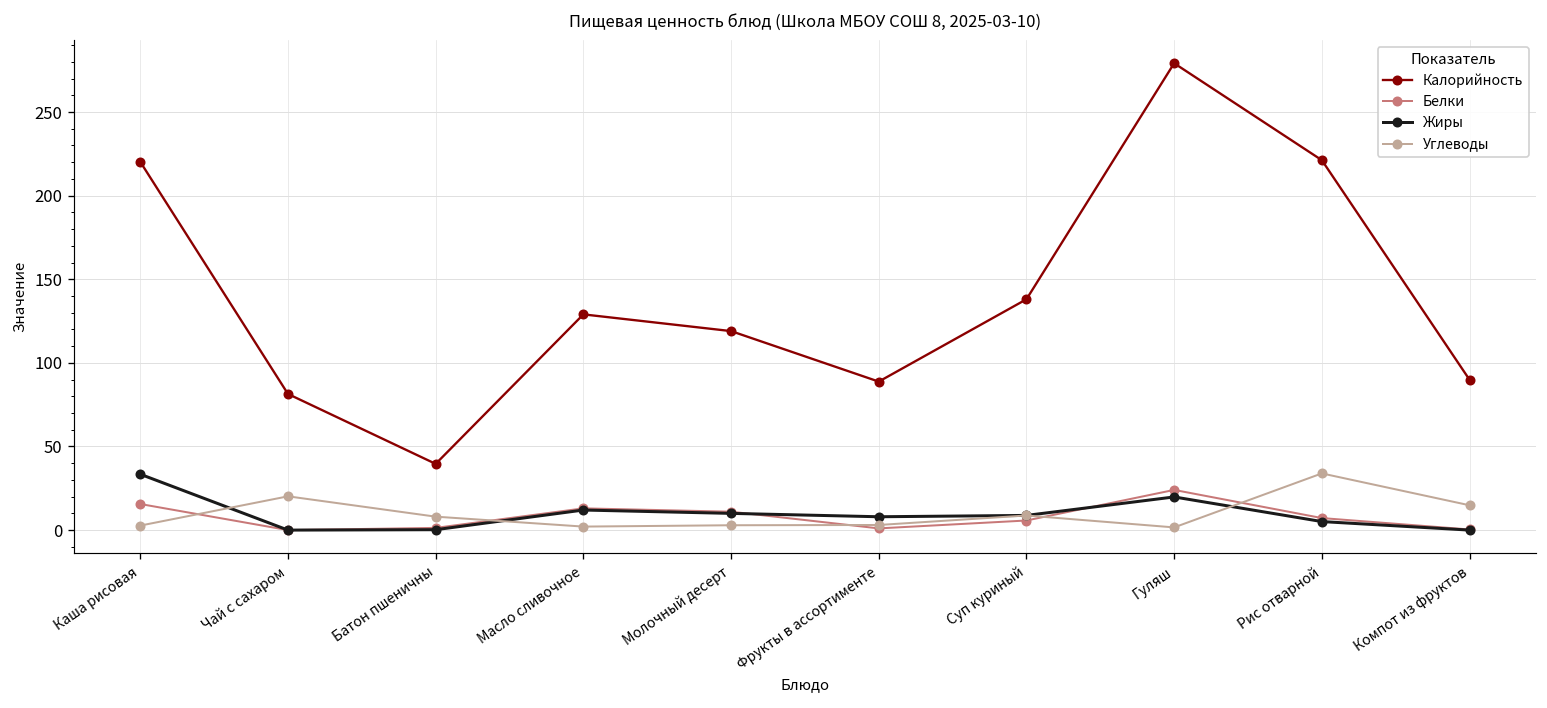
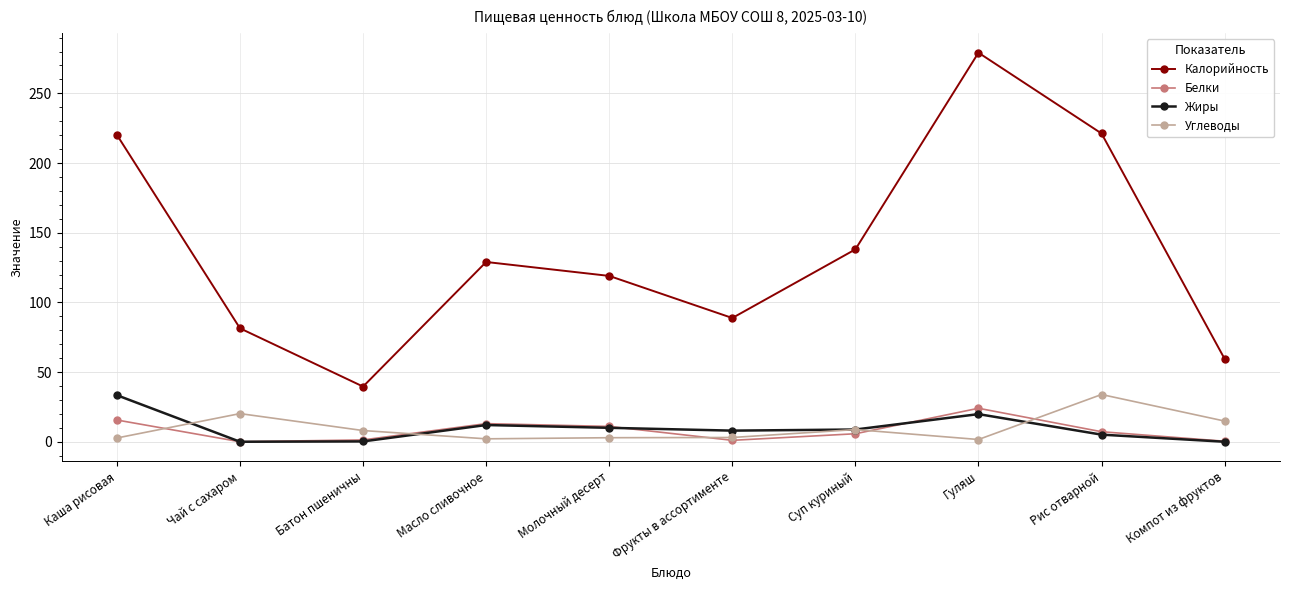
  {
    "Калорийность": {
      "Каша рисовая": 220,
      "Чай с сахаром": 81,
      "Батон пшеничны": 40,
      "Масло сливочное": 129,
      "Молочный десерт": 119,
      "Фрукты в ассортименте": 89,
      "Суп куриный": 138,
      "Гуляш": 279,
      "Рис отварной": 221,
-     "Компот из фруктов": 90
+     "Компот из фруктов": 59
    },
    "Жиры": {
      "Каша рисовая": 33,
      "Фрукты в ассортименте": 8,
      "Гуляш": 20,
      "Рис отварной": 5
    }
  }
